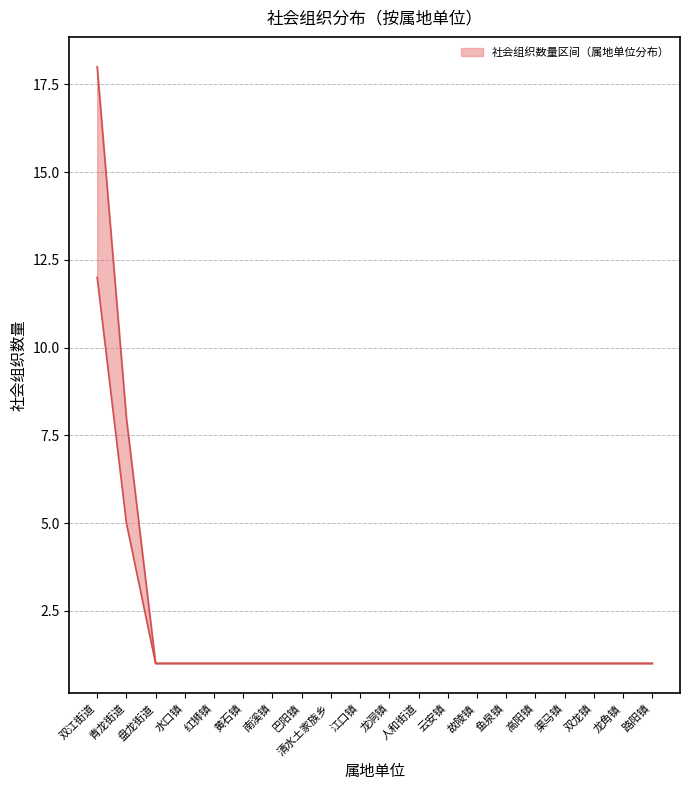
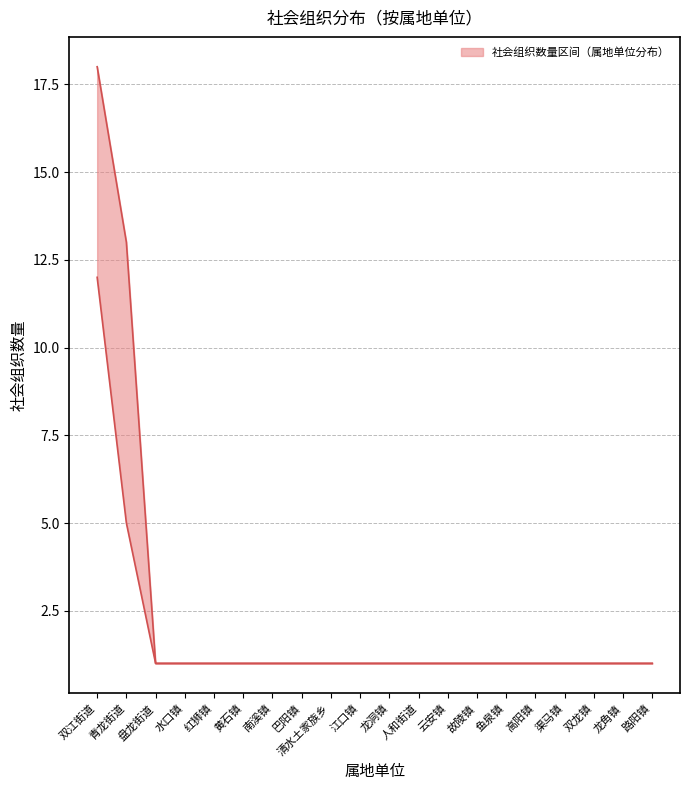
  {
    "社会组织数量区间（属地单位分布）": {
      "双江街道": 18,
-     "青龙街道": 8
+     "青龙街道": 13
    }
  }
